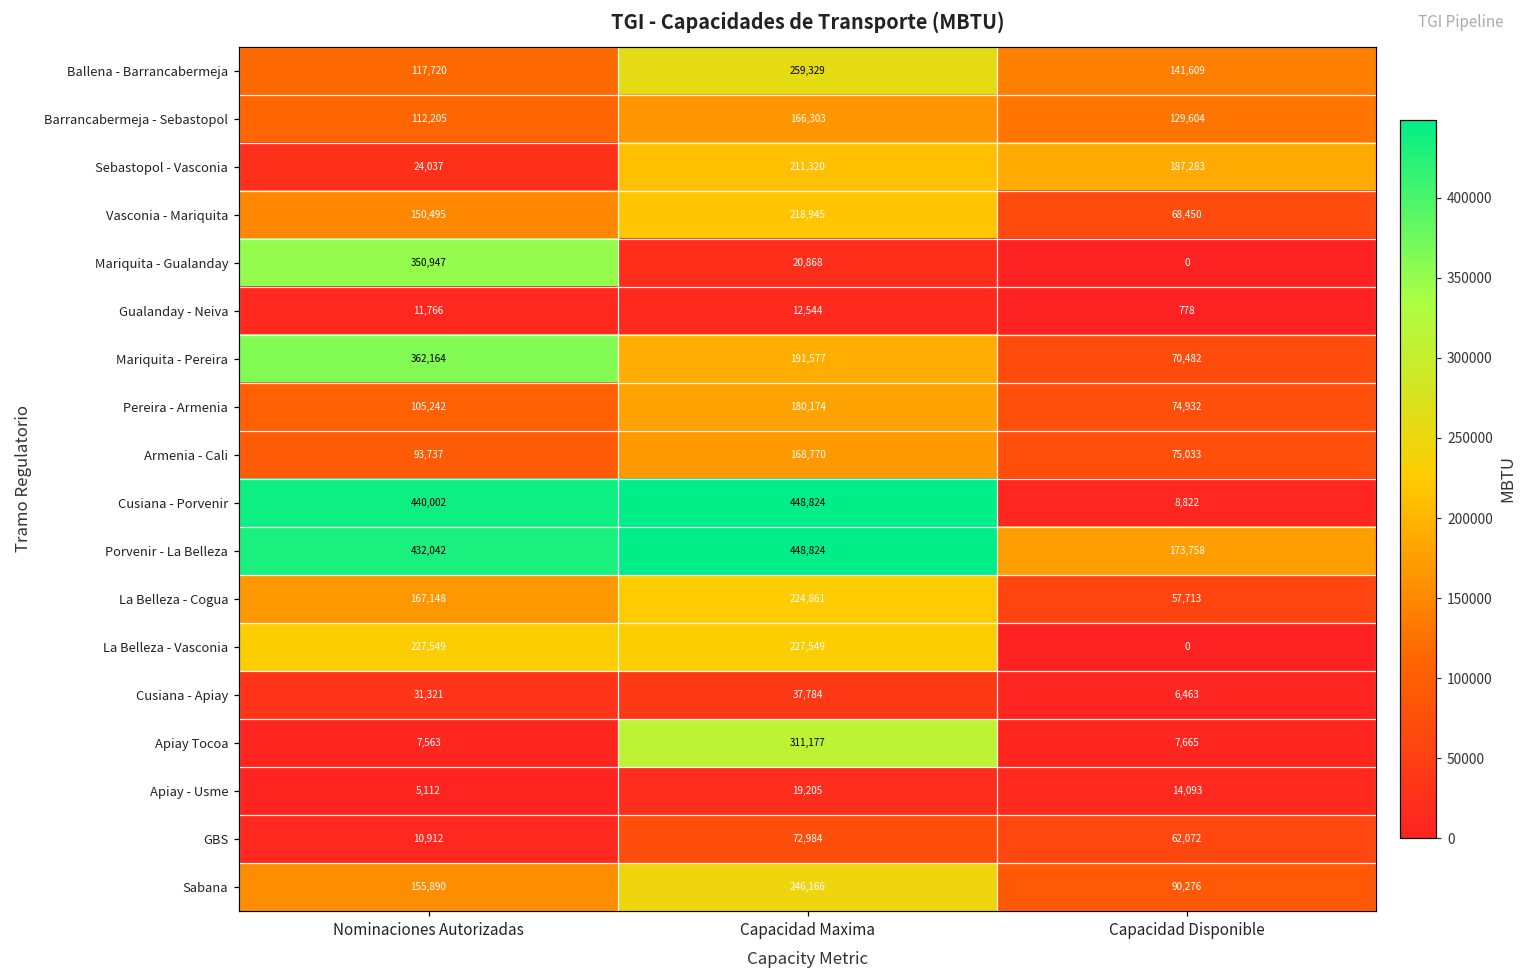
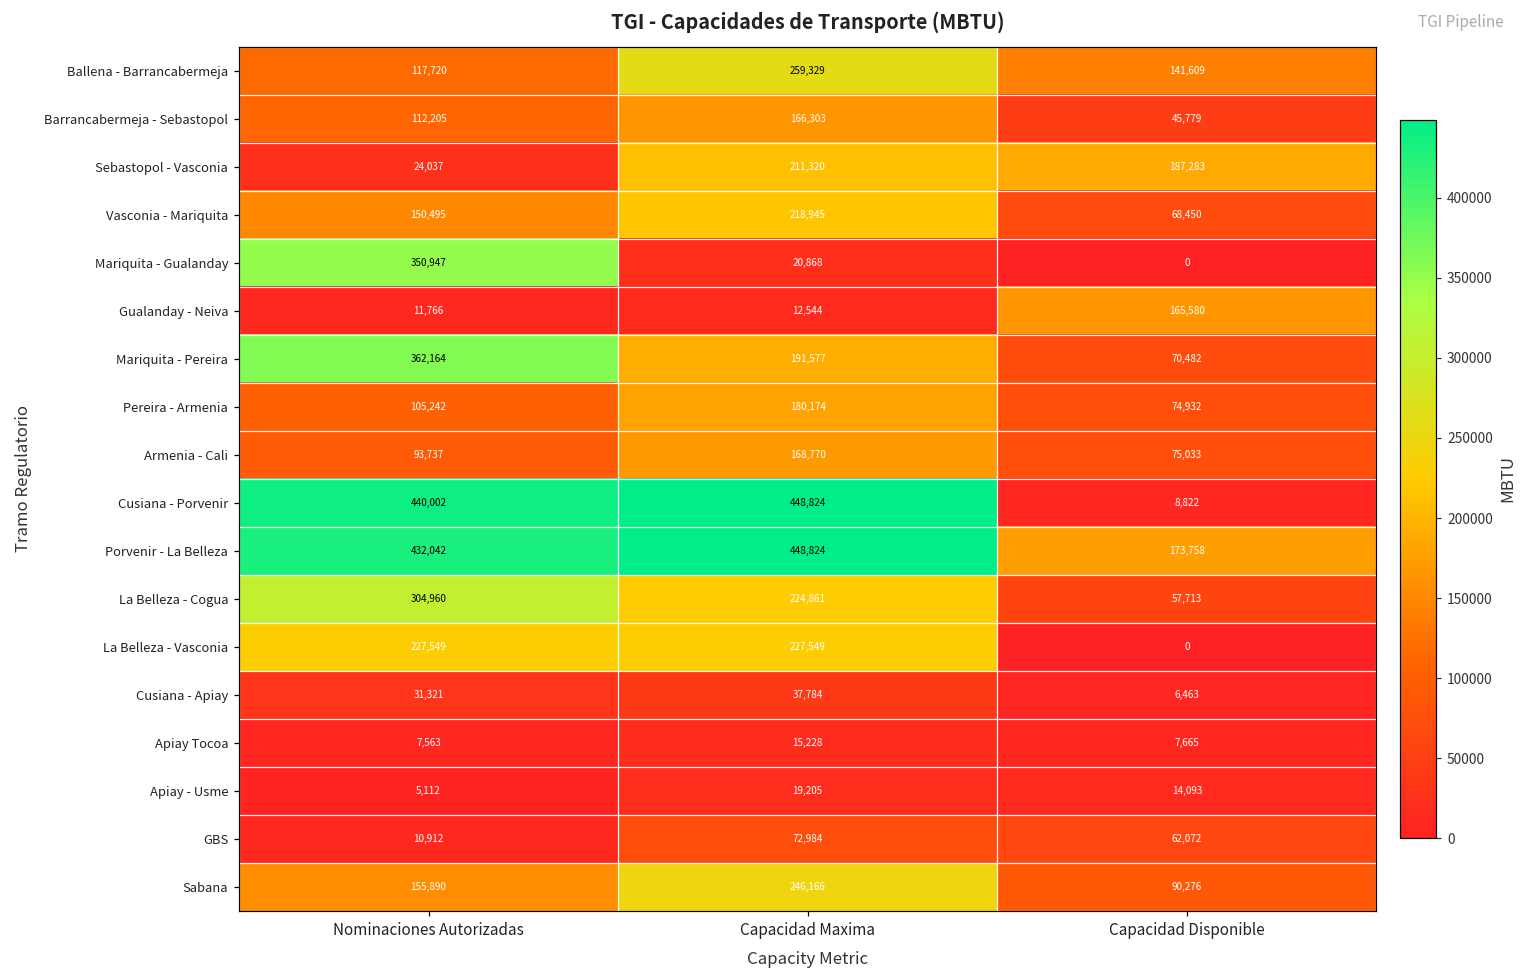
  {
    "Ballena - Barrancabermeja": {
      "Nominaciones Autorizadas": "117,720",
      "Capacidad Maxima": "259,329",
      "Capacidad Disponible": "141,609"
    },
    "Barrancabermeja - Sebastopol": {
      "Nominaciones Autorizadas": "112,205",
      "Capacidad Maxima": "166,303",
-     "Capacidad Disponible": "129,604"
+     "Capacidad Disponible": "45,779"
    },
    "Sebastopol - Vasconia": {
      "Nominaciones Autorizadas": "24,037",
      "Capacidad Maxima": "211,320",
      "Capacidad Disponible": "187,283"
    },
    "Vasconia - Mariquita": {
      "Nominaciones Autorizadas": "150,495",
      "Capacidad Maxima": "218,945",
      "Capacidad Disponible": "68,450"
    },
    "Mariquita - Gualanday": {
      "Nominaciones Autorizadas": "350,947",
      "Capacidad Maxima": "20,868",
      "Capacidad Disponible": "0"
    },
    "Gualanday - Neiva": {
      "Nominaciones Autorizadas": "11,766",
      "Capacidad Maxima": "12,544",
-     "Capacidad Disponible": "778"
+     "Capacidad Disponible": "165,580"
    },
    "Mariquita - Pereira": {
      "Nominaciones Autorizadas": "362,164",
      "Capacidad Maxima": "191,577",
      "Capacidad Disponible": "70,482"
    },
    "Pereira - Armenia": {
      "Nominaciones Autorizadas": "105,242",
      "Capacidad Maxima": "180,174",
      "Capacidad Disponible": "74,932"
    },
    "Armenia - Cali": {
      "Nominaciones Autorizadas": "93,737",
      "Capacidad Maxima": "168,770",
      "Capacidad Disponible": "75,033"
    },
    "Cusiana - Porvenir": {
      "Nominaciones Autorizadas": "440,002",
      "Capacidad Maxima": "448,824",
      "Capacidad Disponible": "8,822"
    },
    "Porvenir - La Belleza": {
      "Nominaciones Autorizadas": "432,042",
      "Capacidad Maxima": "448,824",
      "Capacidad Disponible": "173,758"
    },
    "La Belleza - Cogua": {
-     "Nominaciones Autorizadas": "167,148",
+     "Nominaciones Autorizadas": "304,960",
      "Capacidad Maxima": "224,861",
      "Capacidad Disponible": "57,713"
    },
    "La Belleza - Vasconia": {
      "Nominaciones Autorizadas": "227,549",
      "Capacidad Maxima": "227,549",
      "Capacidad Disponible": "0"
    },
    "Cusiana - Apiay": {
      "Nominaciones Autorizadas": "31,321",
      "Capacidad Maxima": "37,784",
      "Capacidad Disponible": "6,463"
    },
    "Apiay Tocoa": {
      "Nominaciones Autorizadas": "7,563",
-     "Capacidad Maxima": "311,177",
+     "Capacidad Maxima": "15,228",
      "Capacidad Disponible": "7,665"
    },
    "Apiay - Usme": {
      "Nominaciones Autorizadas": "5,112",
      "Capacidad Maxima": "19,205",
      "Capacidad Disponible": "14,093"
    },
    "GBS": {
      "Nominaciones Autorizadas": "10,912",
      "Capacidad Maxima": "72,984",
      "Capacidad Disponible": "62,072"
    },
    "Sabana": {
      "Nominaciones Autorizadas": "155,890",
      "Capacidad Maxima": "246,166",
      "Capacidad Disponible": "90,276"
    }
  }
